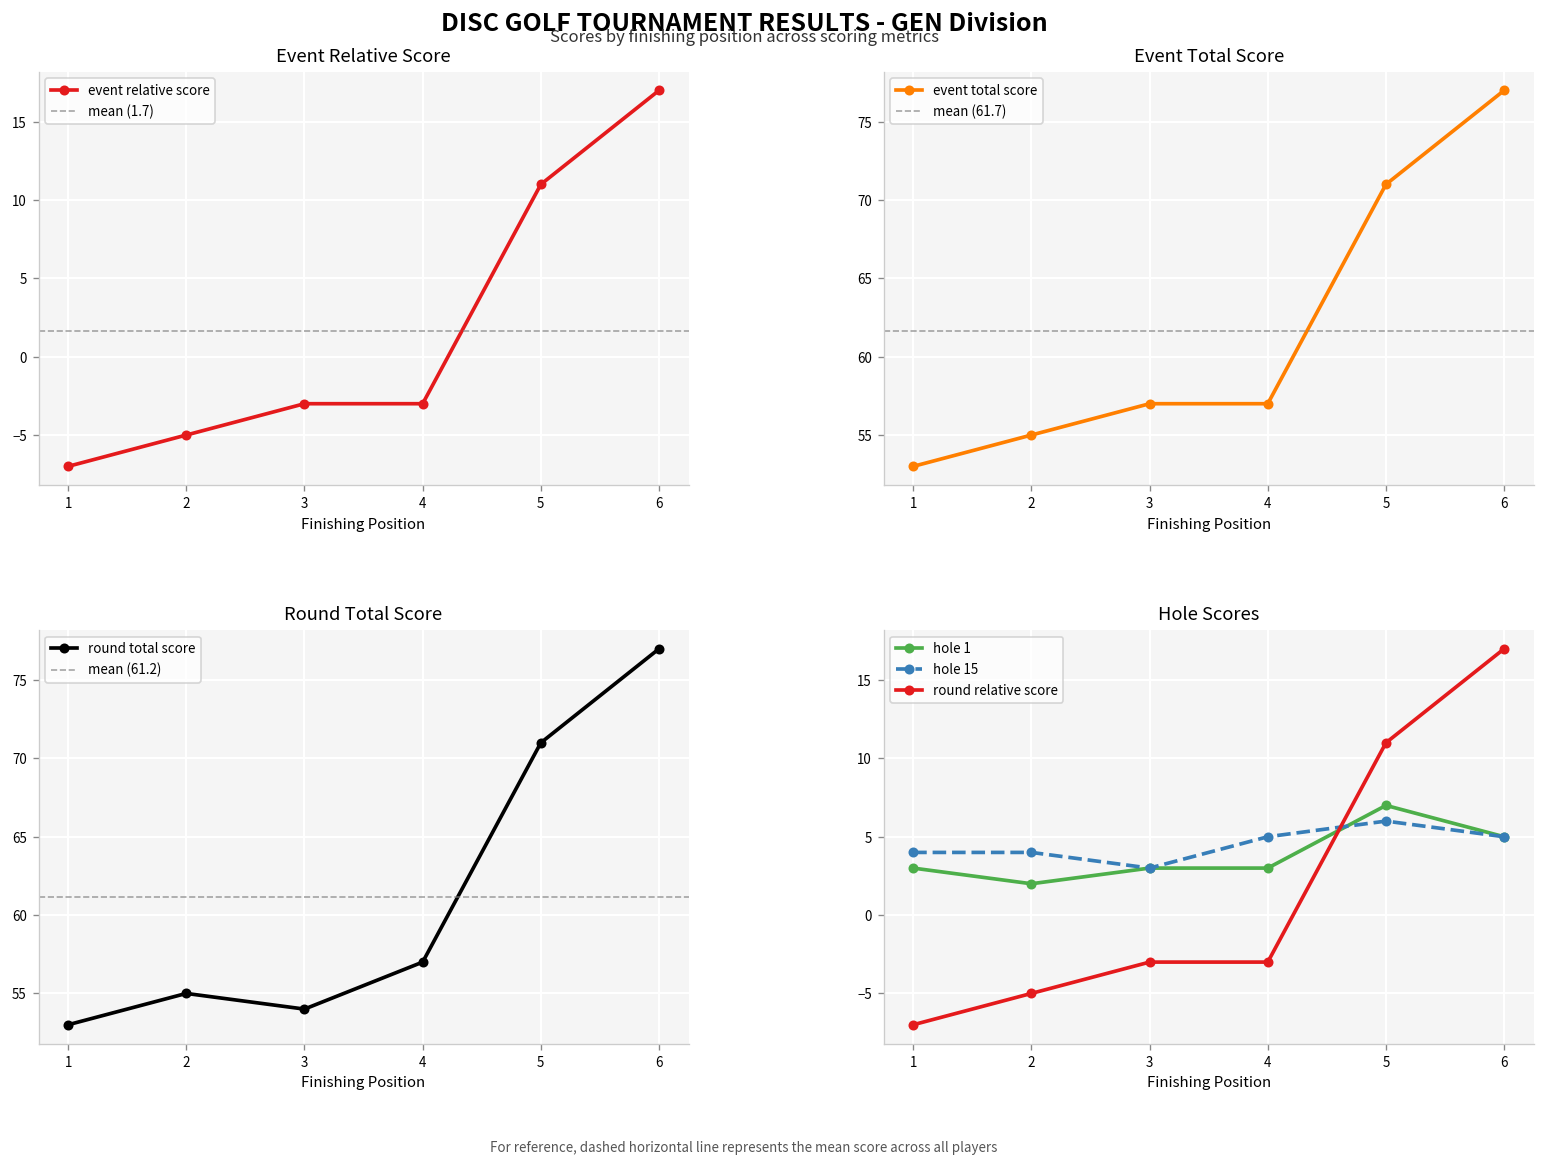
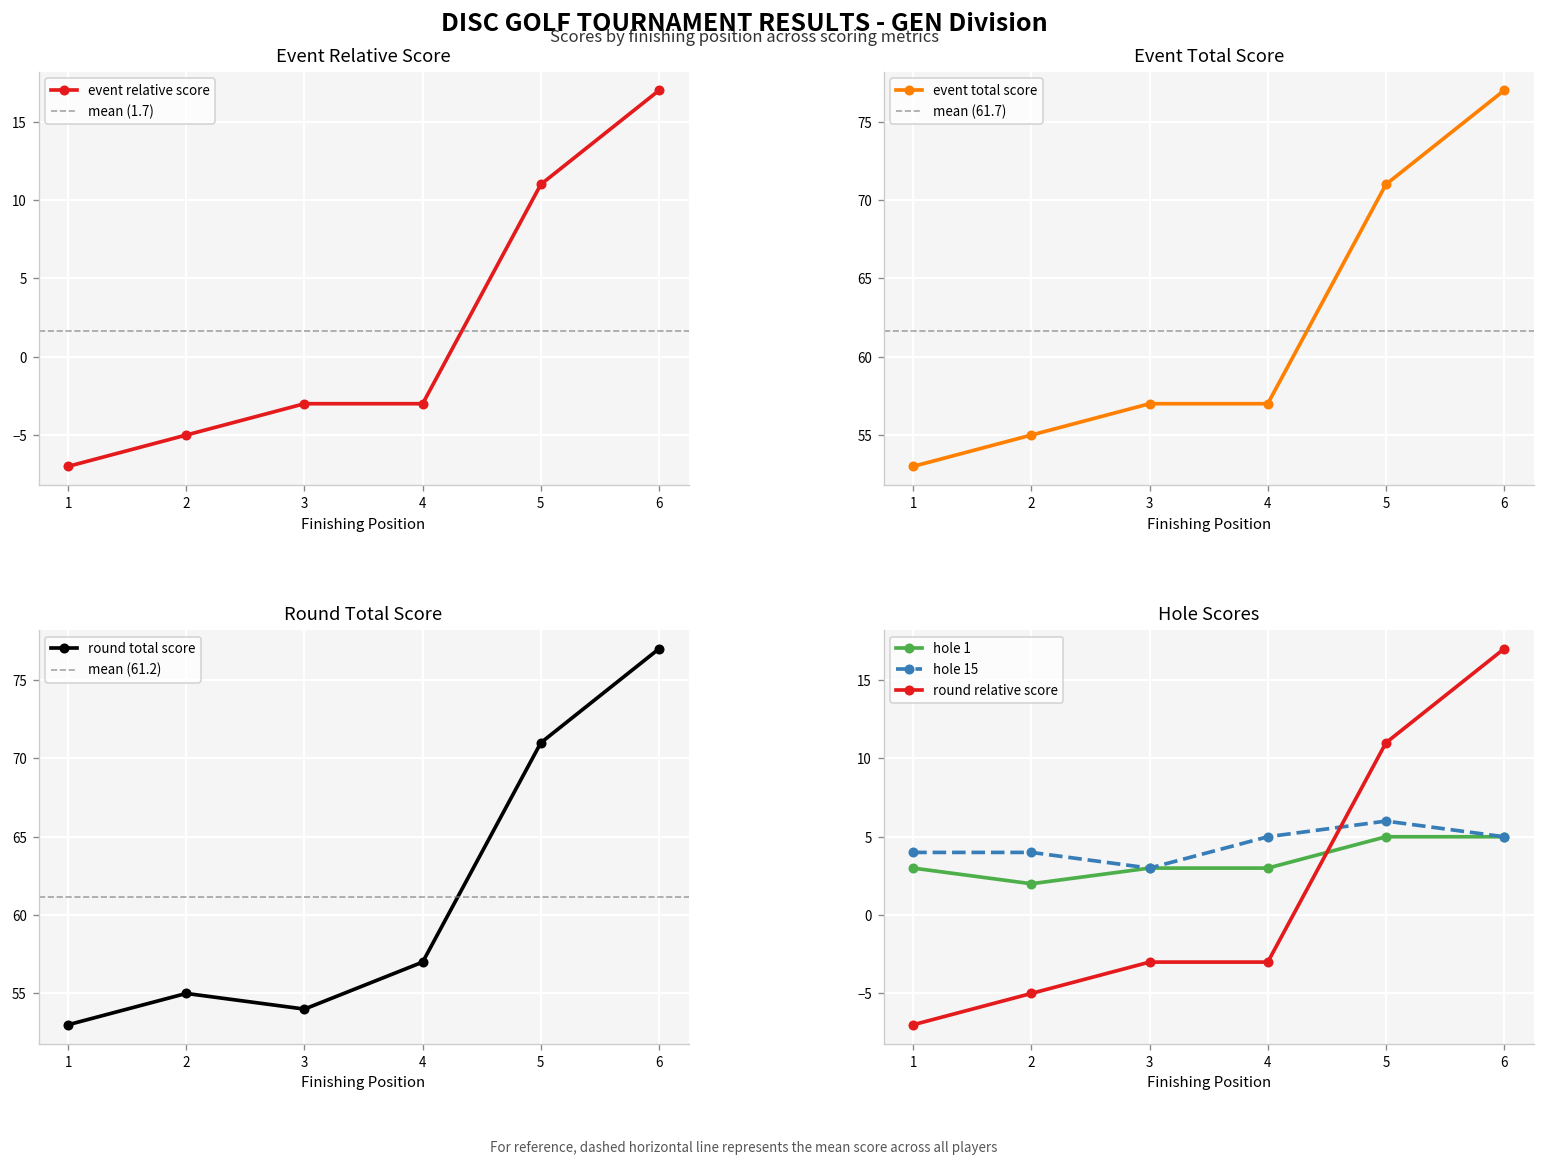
  {
    "Event Relative Score": {
      "1": -7.0,
      "2": -5.0,
      "3": -3.0,
      "4": -3.0,
      "5": 11.0,
      "6": 17.0
    },
    "Event Total Score": {
      "1": 53.0,
      "2": 55.0,
      "3": 57.0,
      "4": 57.0,
      "5": 71.0,
      "6": 77.0
    },
    "Round Total Score": {
      "1": 53.0,
      "2": 55.0,
      "3": 54.0,
      "4": 57.0,
      "5": 71.0,
      "6": 77.0
    },
    "Hole Scores": {
      "hole 1": {
        "1": 3,
        "2": 2,
        "4": 3,
-       "5": 7
+       "5": 5
      },
      "hole 15": {
        "1": 4,
        "2": 4,
        "4": 5,
        "5": 6
      },
      "round relative score": {
        "1": -7,
        "2": -5,
        "3": -3,
        "4": -3,
        "5": 11,
        "6": 17
      }
    }
  }
